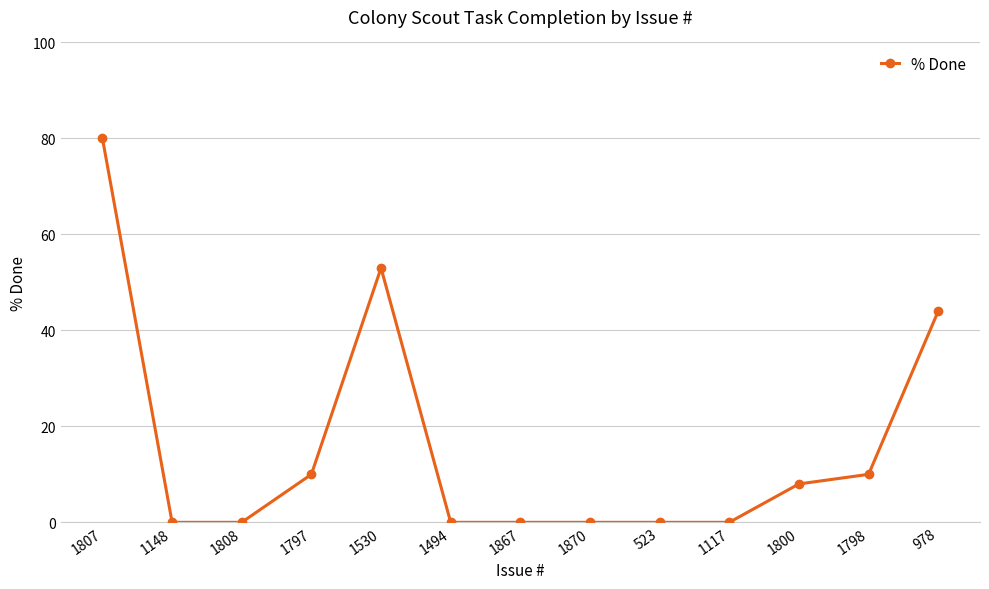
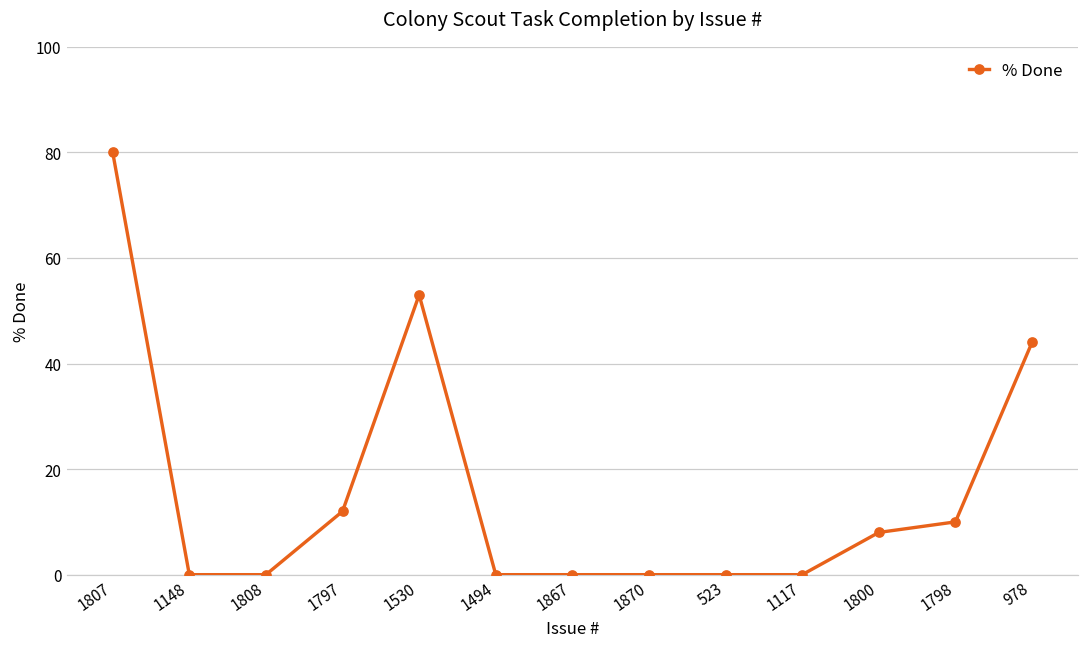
  {
    "1807": 80,
    "1148": 0,
    "1808": 0,
-   "1797": 10,
+   "1797": 12,
    "1530": 53,
    "1494": 0,
    "1867": 0,
    "1870": 0,
    "523": 0,
    "1117": 0,
    "1800": 8,
    "1798": 10,
    "978": 44
  }
